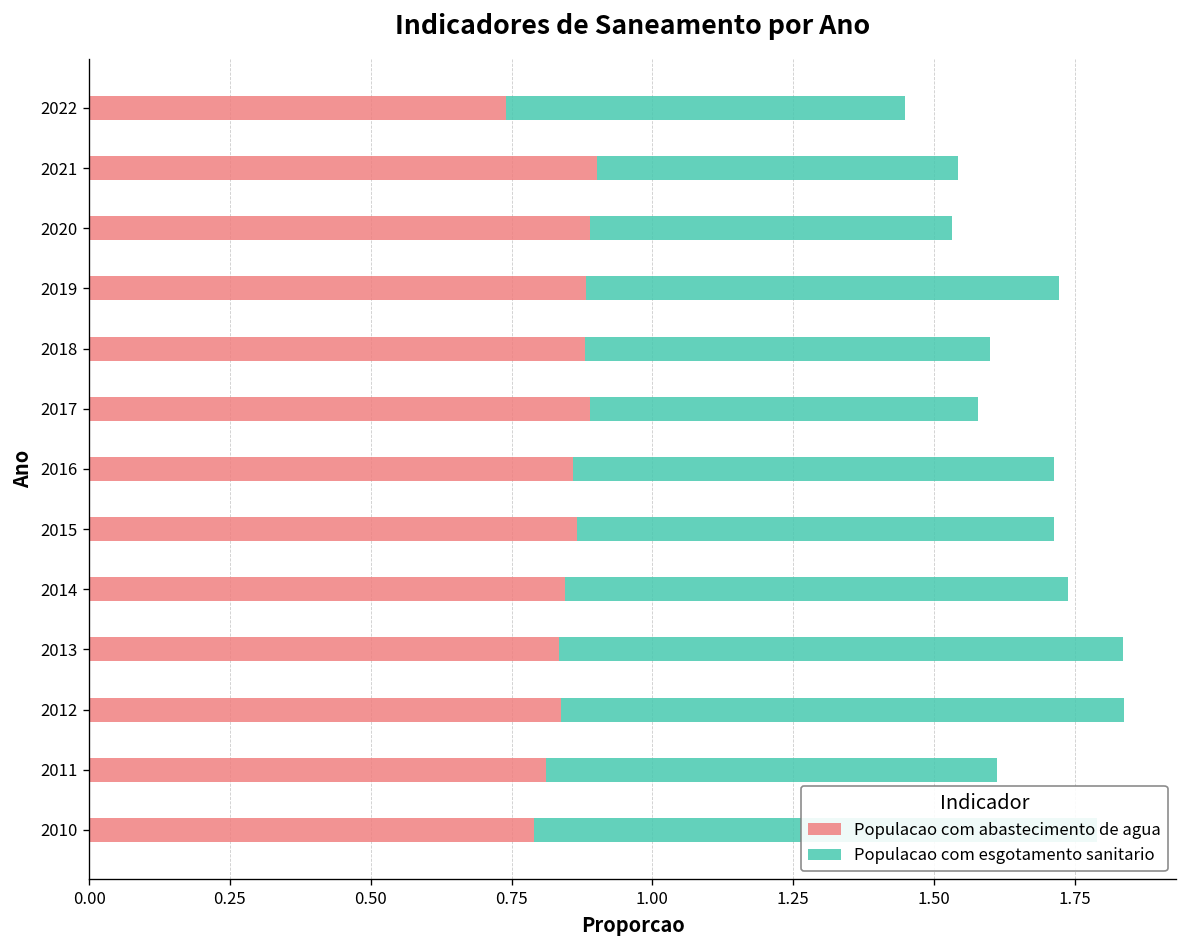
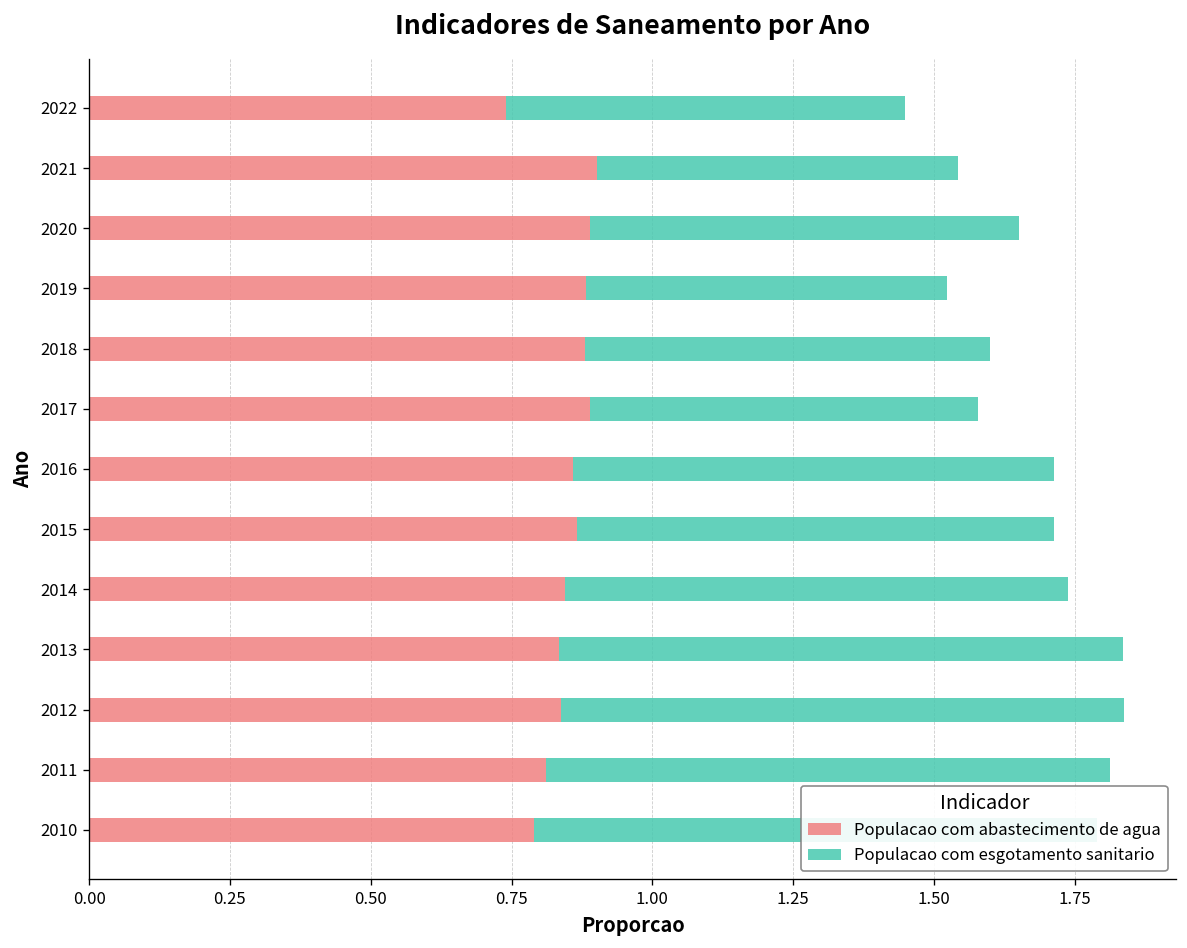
  {
    "Populacao com abastecimento de agua": {
      "2022": 0.74,
      "2021": 0.90,
      "2020": 0.89,
      "2019": 0.88,
      "2018": 0.88,
      "2017": 0.89,
      "2016": 0.86,
      "2015": 0.87,
      "2014": 0.85,
      "2013": 0.84,
      "2012": 0.84,
      "2011": 0.81,
      "2010": 0.79
    },
    "Populacao com esgotamento sanitario": {
      "2022": 0.71,
      "2021": 0.64,
-     "2020": 0.64,
-     "2019": 0.84,
+     "2020": 0.76,
+     "2019": 0.64,
      "2018": 0.72,
      "2017": 0.69,
      "2016": 0.85,
      "2015": 0.85,
      "2014": 0.89,
      "2013": 1.00,
      "2012": 1.00,
-     "2011": 0.8
+     "2011": 1.0
    }
  }
